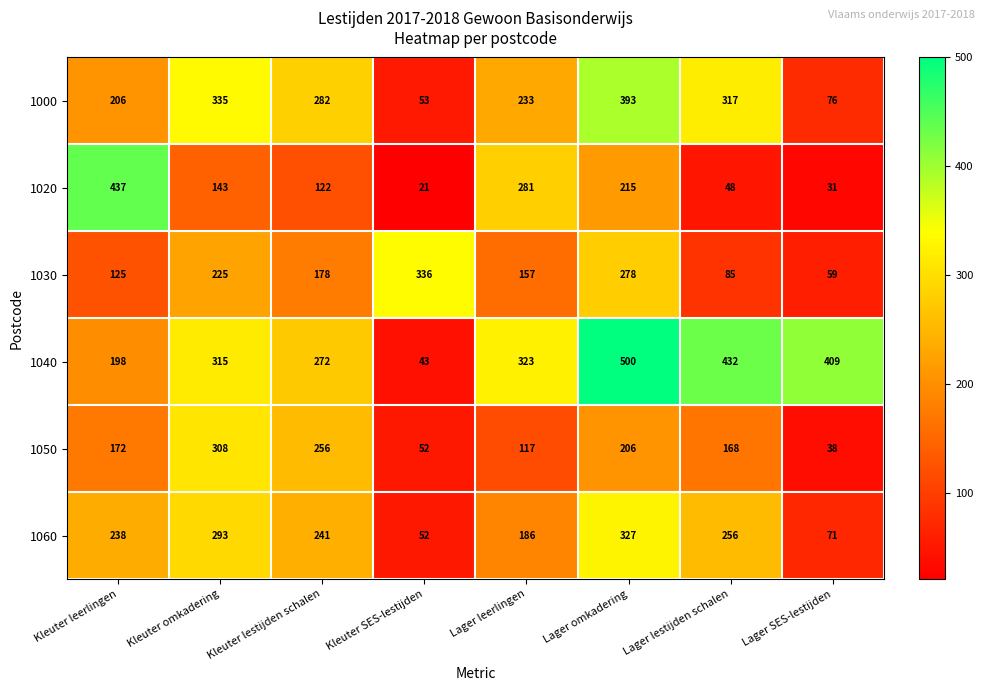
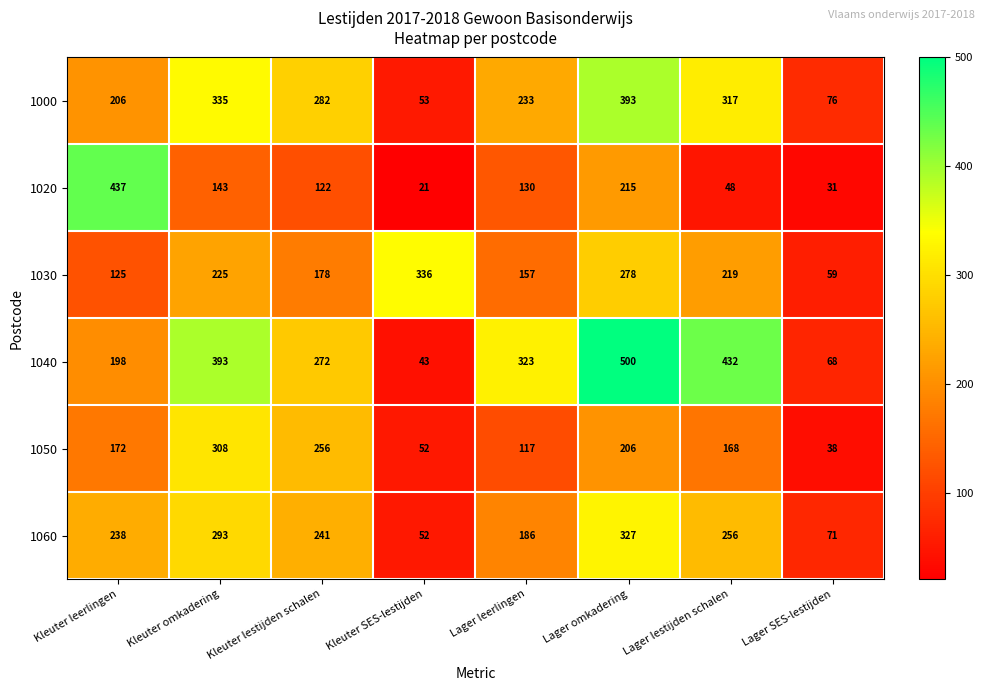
  {
    "1000": {
      "Kleuter leerlingen": 206,
      "Kleuter omkadering": 335,
      "Kleuter lestijden schalen": 282,
      "Kleuter SES-lestijden": 53,
      "Lager leerlingen": 233,
      "Lager omkadering": 393,
      "Lager lestijden schalen": 317,
      "Lager SES-lestijden": 76
    },
    "1020": {
      "Kleuter leerlingen": 437,
      "Kleuter omkadering": 143,
      "Kleuter lestijden schalen": 122,
      "Kleuter SES-lestijden": 21,
-     "Lager leerlingen": 281,
+     "Lager leerlingen": 130,
      "Lager omkadering": 215,
      "Lager lestijden schalen": 48,
      "Lager SES-lestijden": 31
    },
    "1030": {
      "Kleuter leerlingen": 125,
      "Kleuter omkadering": 225,
      "Kleuter lestijden schalen": 178,
      "Kleuter SES-lestijden": 336,
      "Lager leerlingen": 157,
      "Lager omkadering": 278,
-     "Lager lestijden schalen": 85,
+     "Lager lestijden schalen": 219,
      "Lager SES-lestijden": 59
    },
    "1040": {
      "Kleuter leerlingen": 198,
-     "Kleuter omkadering": 315,
+     "Kleuter omkadering": 393,
      "Kleuter lestijden schalen": 272,
      "Kleuter SES-lestijden": 43,
      "Lager leerlingen": 323,
      "Lager omkadering": 500,
      "Lager lestijden schalen": 432,
-     "Lager SES-lestijden": 409
+     "Lager SES-lestijden": 68
    },
    "1050": {
      "Kleuter leerlingen": 172,
      "Kleuter omkadering": 308,
      "Kleuter lestijden schalen": 256,
      "Kleuter SES-lestijden": 52,
      "Lager leerlingen": 117,
      "Lager omkadering": 206,
      "Lager lestijden schalen": 168,
      "Lager SES-lestijden": 38
    },
    "1060": {
      "Kleuter leerlingen": 238,
      "Kleuter omkadering": 293,
      "Kleuter lestijden schalen": 241,
      "Kleuter SES-lestijden": 52,
      "Lager leerlingen": 186,
      "Lager omkadering": 327,
      "Lager lestijden schalen": 256,
      "Lager SES-lestijden": 71
    }
  }
